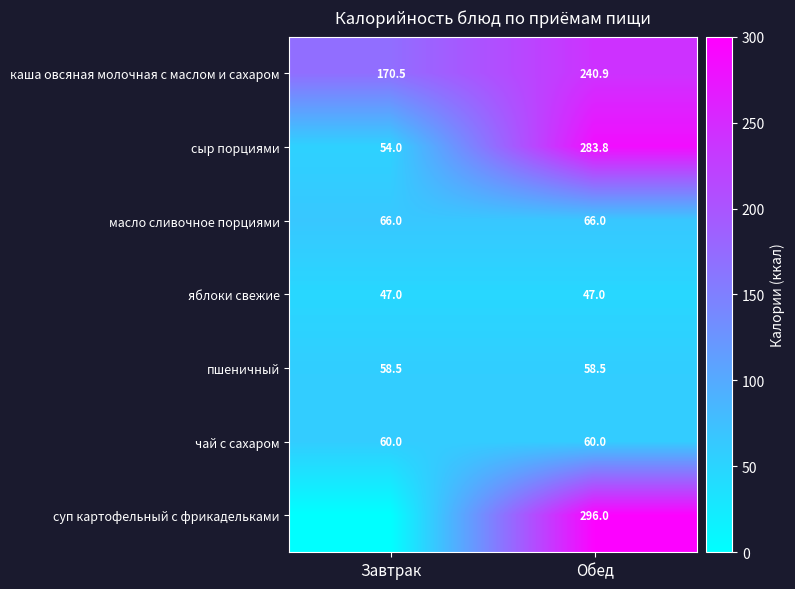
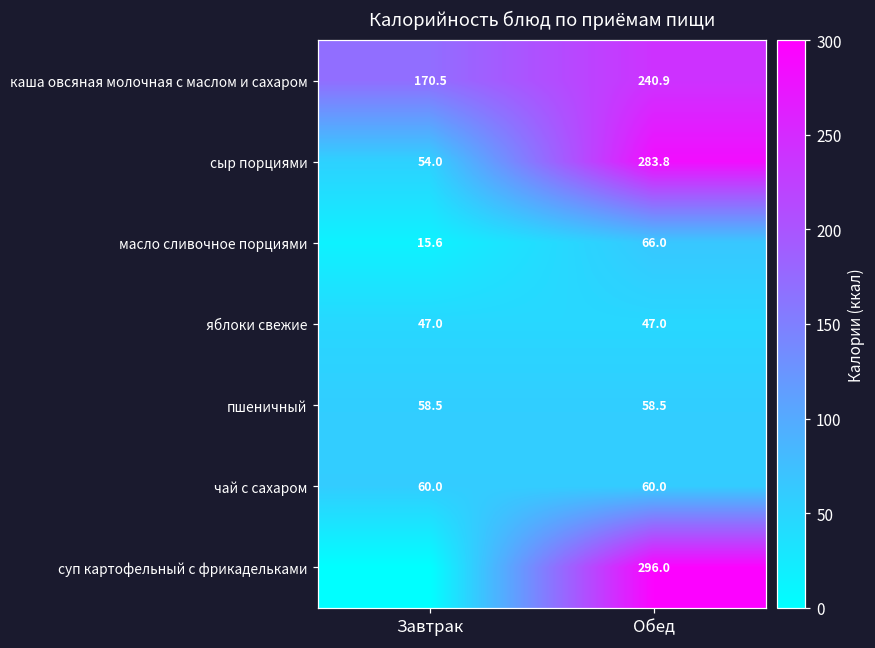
  {
    "каша овсяная молочная с маслом и сахаром": {
      "Завтрак": 170.5,
      "Обед": 240.9
    },
    "сыр порциями": {
      "Завтрак": 54.0,
      "Обед": 283.8
    },
    "масло сливочное порциями": {
-     "Завтрак": 66.0,
+     "Завтрак": 15.6,
      "Обед": 66.0
    },
    "яблоки свежие": {
      "Завтрак": 47.0,
      "Обед": 47.0
    },
    "пшеничный": {
      "Завтрак": 58.5,
      "Обед": 58.5
    },
    "чай с сахаром": {
      "Завтрак": 60.0,
      "Обед": 60.0
    },
    "суп картофельный с фрикадельками": {
      "Обед": 296.0
    }
  }
